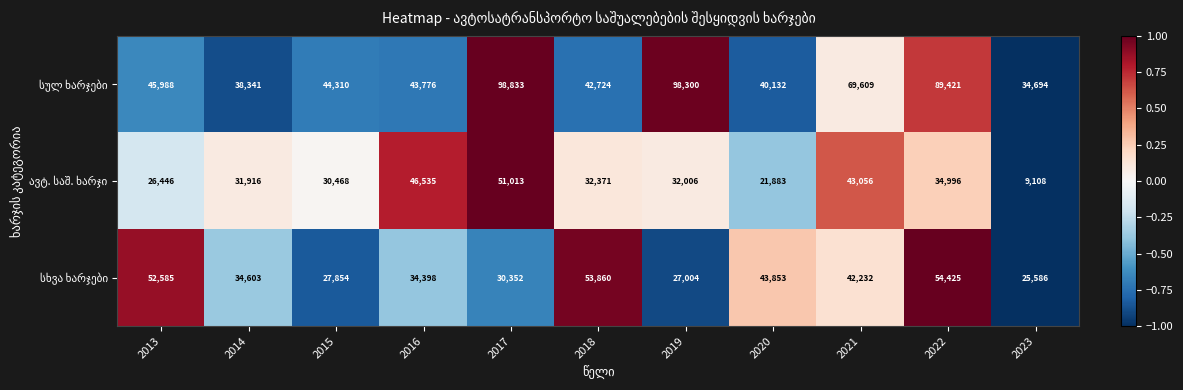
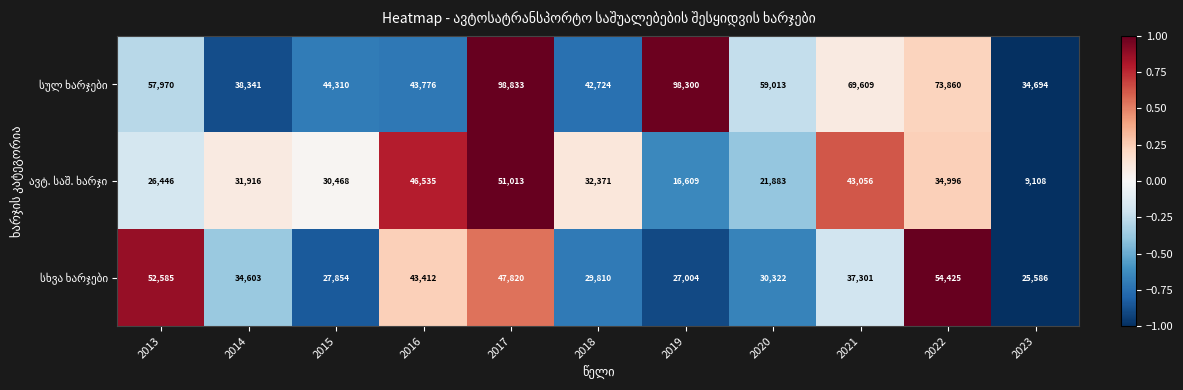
  {
    "სულ ხარჯები": {
-     "2013": "45,988",
+     "2013": "57,970",
      "2014": "38,341",
      "2015": "44,310",
      "2016": "43,776",
      "2017": "98,833",
      "2018": "42,724",
      "2019": "98,300",
-     "2020": "40,132",
+     "2020": "59,013",
      "2021": "69,609",
-     "2022": "89,421",
+     "2022": "73,860",
      "2023": "34,694"
    },
    "ავტ. საშ. ხარჯი": {
      "2013": "26,446",
      "2014": "31,916",
      "2015": "30,468",
      "2016": "46,535",
      "2017": "51,013",
      "2018": "32,371",
-     "2019": "32,006",
+     "2019": "16,609",
      "2020": "21,883",
      "2021": "43,056",
      "2022": "34,996",
      "2023": "9,108"
    },
    "სხვა ხარჯები": {
      "2013": "52,585",
      "2014": "34,603",
      "2015": "27,854",
-     "2016": "34,398",
-     "2017": "30,352",
-     "2018": "53,860",
+     "2016": "43,412",
+     "2017": "47,820",
+     "2018": "29,810",
      "2019": "27,004",
-     "2020": "43,853",
-     "2021": "42,232",
+     "2020": "30,322",
+     "2021": "37,301",
      "2022": "54,425",
      "2023": "25,586"
    }
  }
